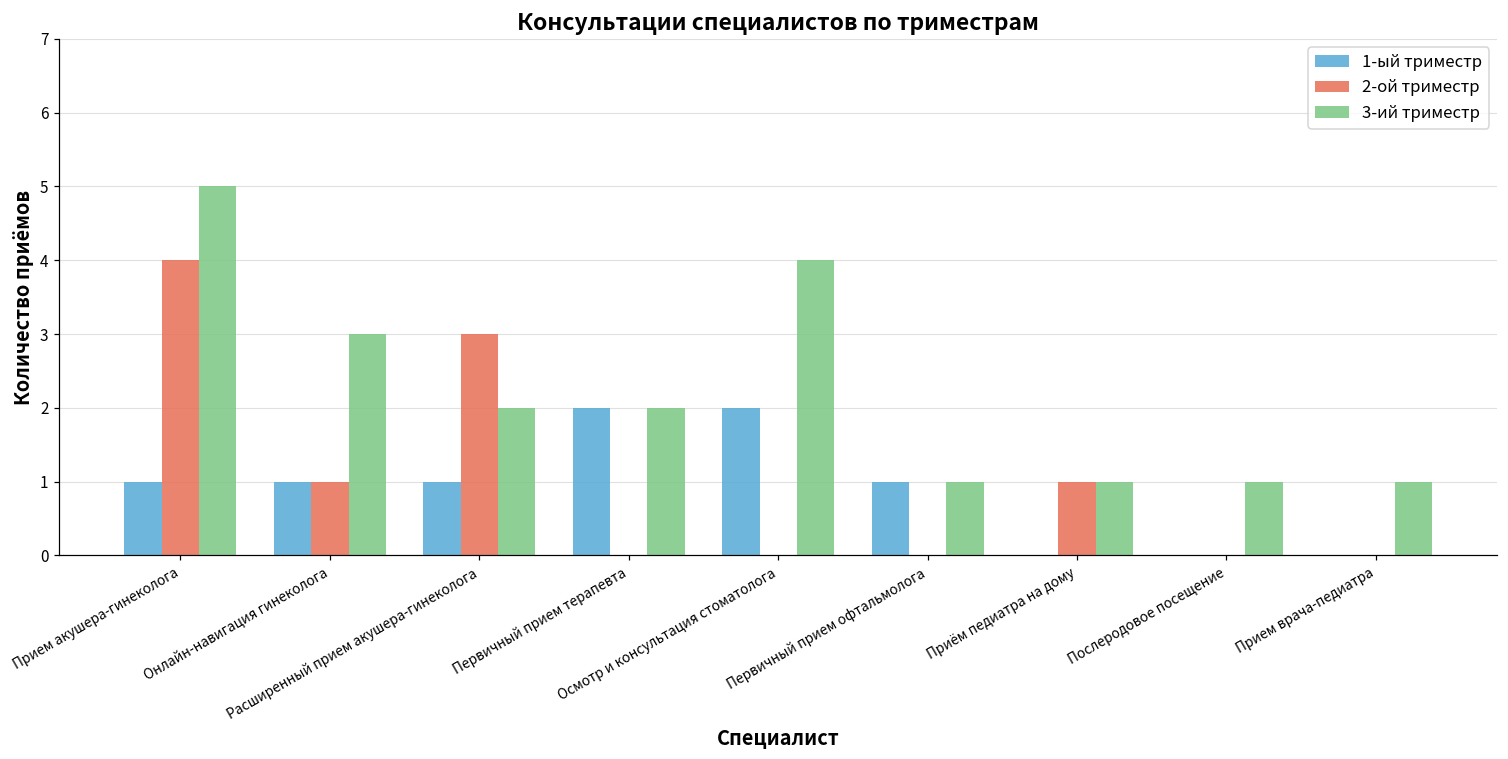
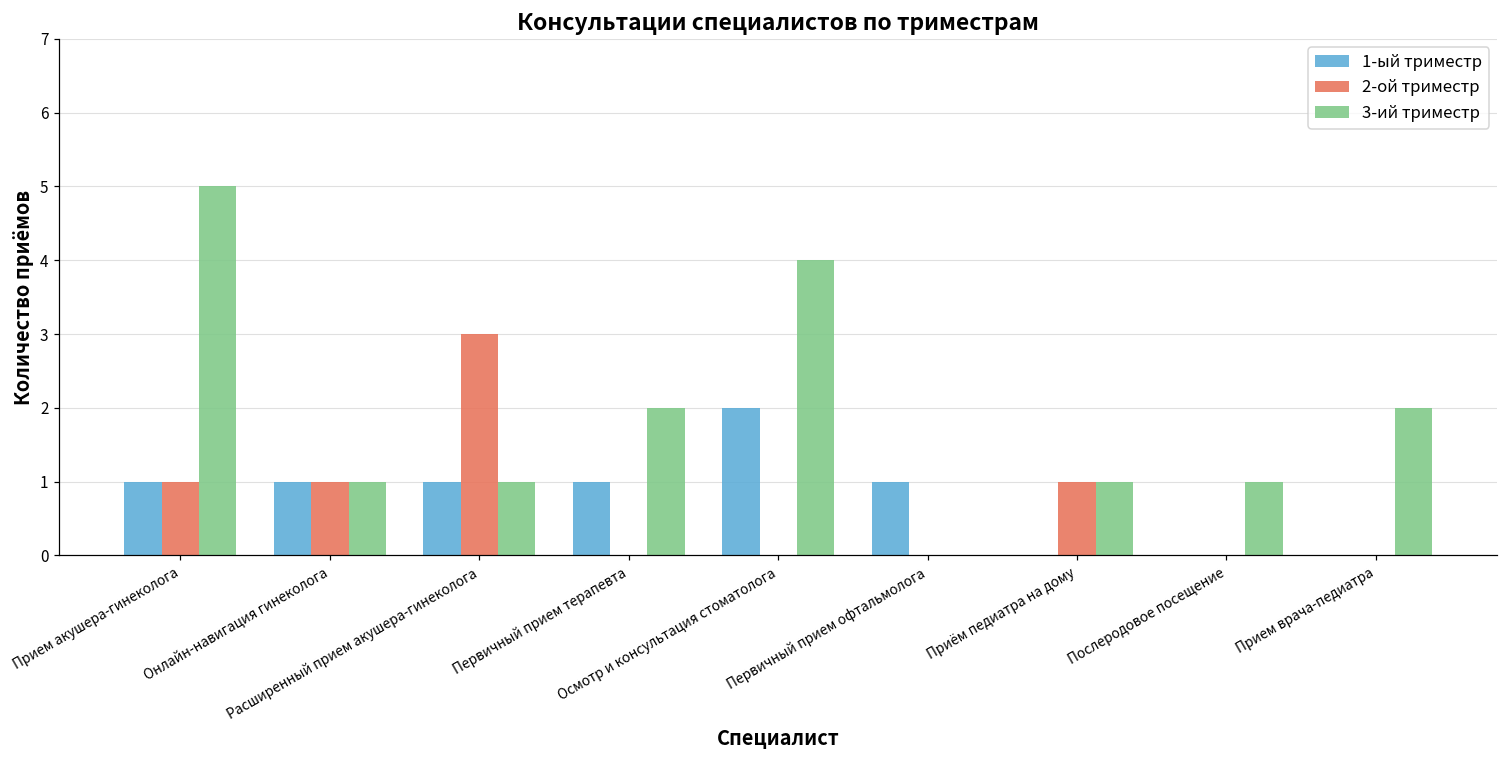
  {
    "1-ый триместр": {
      "Прием акушера-гинеколога": 1,
      "Онлайн-навигация гинеколога": 1,
      "Расширенный прием акушера-гинеколога": 1,
-     "Первичный прием терапевта": 2,
+     "Первичный прием терапевта": 1,
      "Осмотр и консультация стоматолога": 2,
      "Первичный прием офтальмолога": 1,
      "Приём педиатра на дому": 0,
      "Послеродовое посещение": 0,
      "Прием врача-педиатра": 0
    },
    "2-ой триместр": {
-     "Прием акушера-гинеколога": 4,
+     "Прием акушера-гинеколога": 1,
      "Онлайн-навигация гинеколога": 1,
      "Расширенный прием акушера-гинеколога": 3,
      "Первичный прием терапевта": 0,
      "Осмотр и консультация стоматолога": 0,
      "Первичный прием офтальмолога": 0,
      "Приём педиатра на дому": 1,
      "Послеродовое посещение": 0,
      "Прием врача-педиатра": 0
    },
    "3-ий триместр": {
      "Прием акушера-гинеколога": 5,
-     "Онлайн-навигация гинеколога": 3,
-     "Расширенный прием акушера-гинеколога": 2,
+     "Онлайн-навигация гинеколога": 1,
+     "Расширенный прием акушера-гинеколога": 1,
      "Первичный прием терапевта": 2,
      "Осмотр и консультация стоматолога": 4,
-     "Первичный прием офтальмолога": 1,
+     "Первичный прием офтальмолога": 0,
      "Приём педиатра на дому": 1,
      "Послеродовое посещение": 1,
-     "Прием врача-педиатра": 1
+     "Прием врача-педиатра": 2
    }
  }
